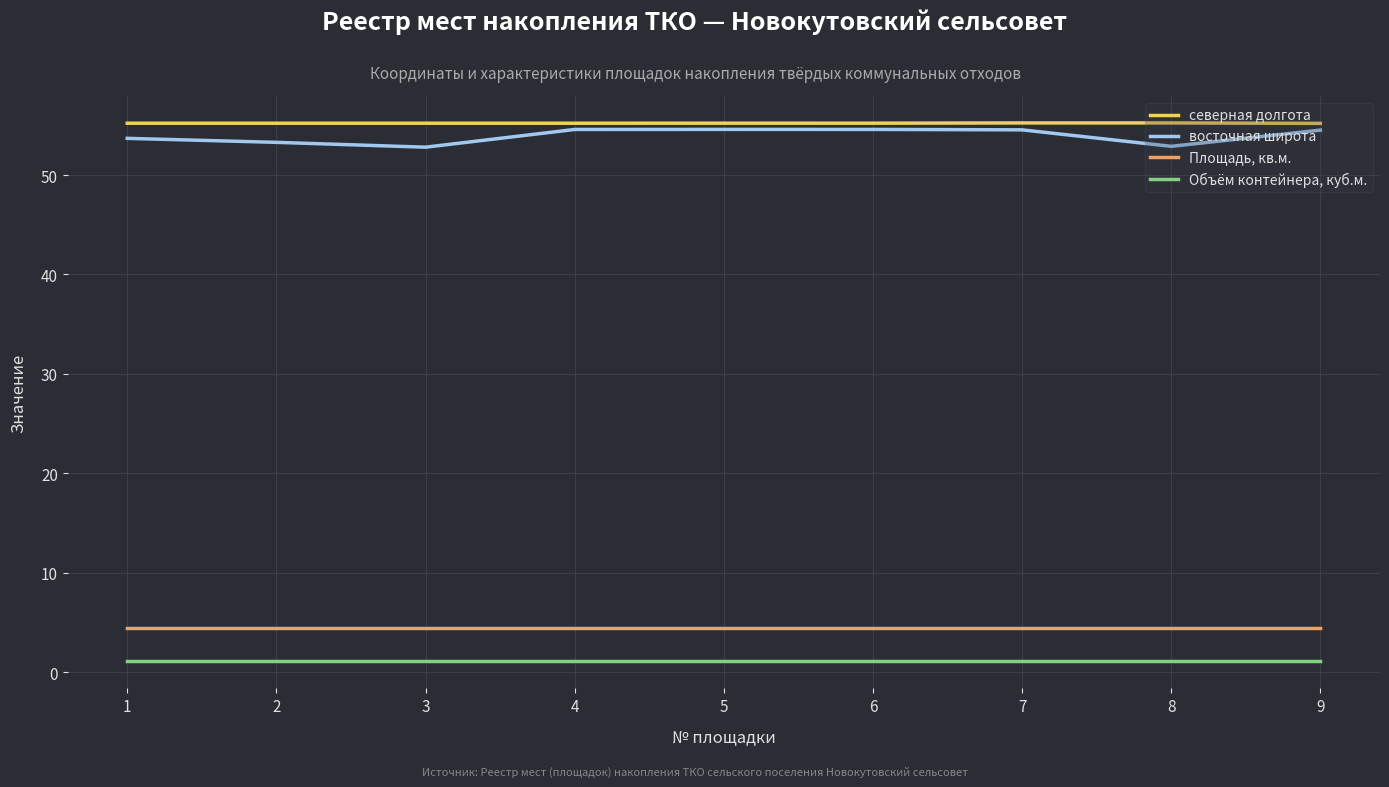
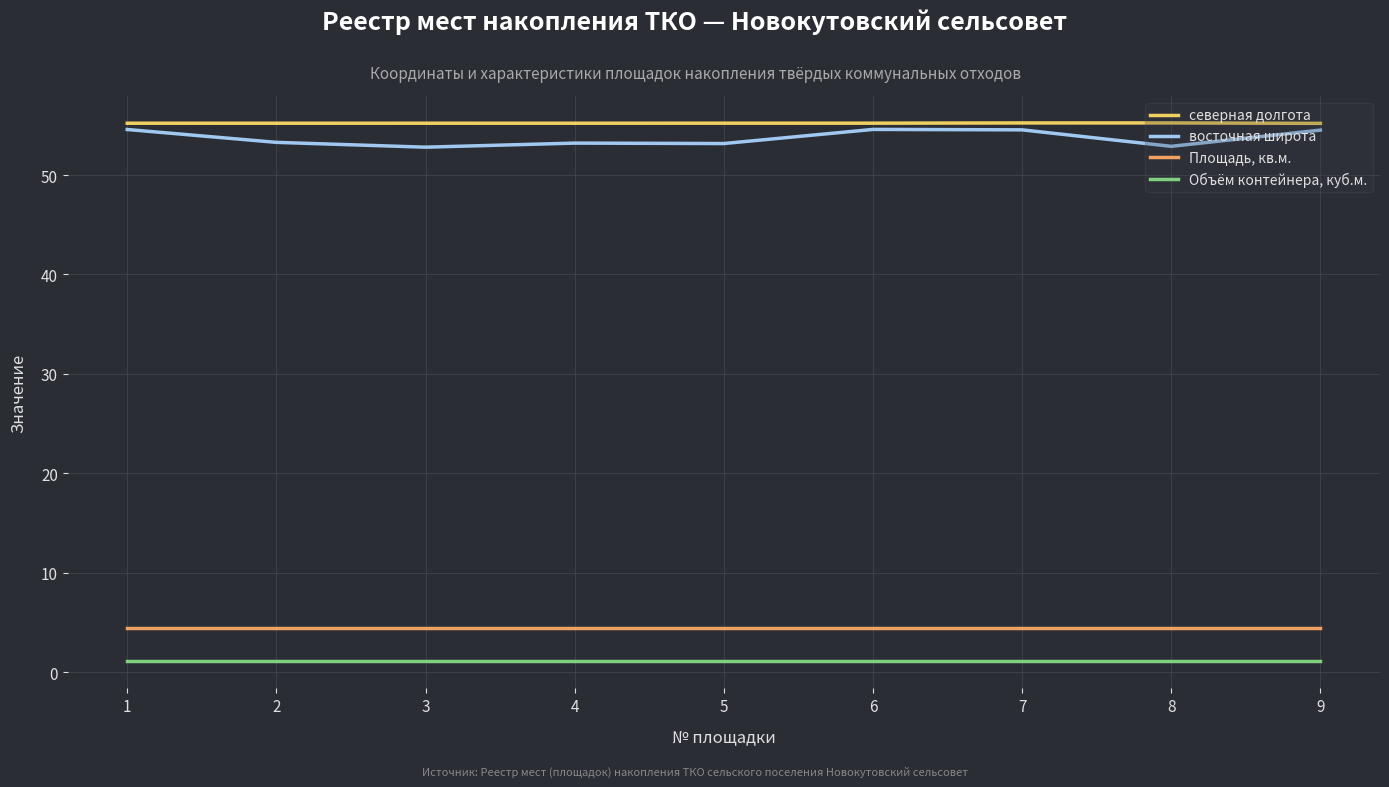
  {
    "восточная широта": {
-     "1": 54,
+     "1": 55,
      "2": 53,
      "3": 53,
-     "4": 55,
-     "5": 55,
+     "4": 53,
+     "5": 53,
      "6": 55,
      "7": 55
    },
    "Объём контейнера, куб.м.": {
      "1": 1,
      "2": 1,
      "3": 1,
      "4": 1,
      "5": 1,
      "6": 1,
      "7": 1,
      "8": 1,
      "9": 1
    }
  }
